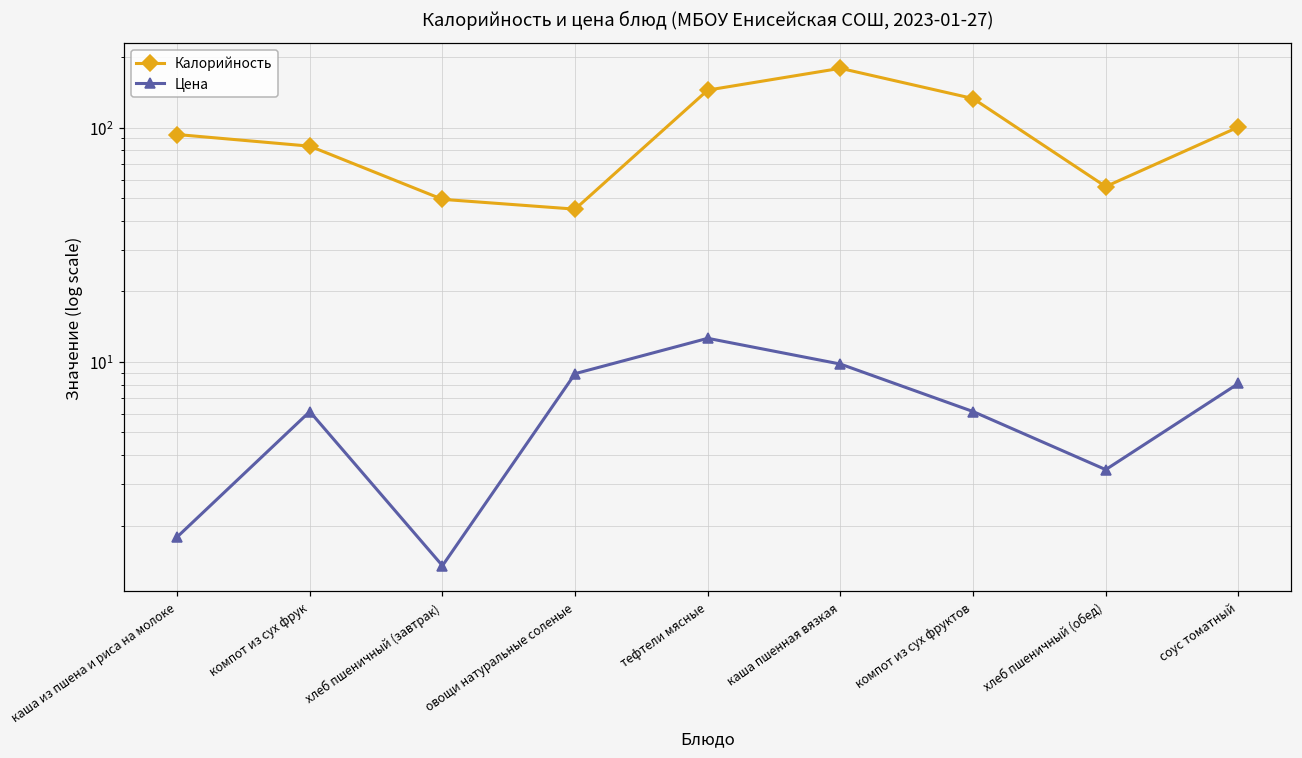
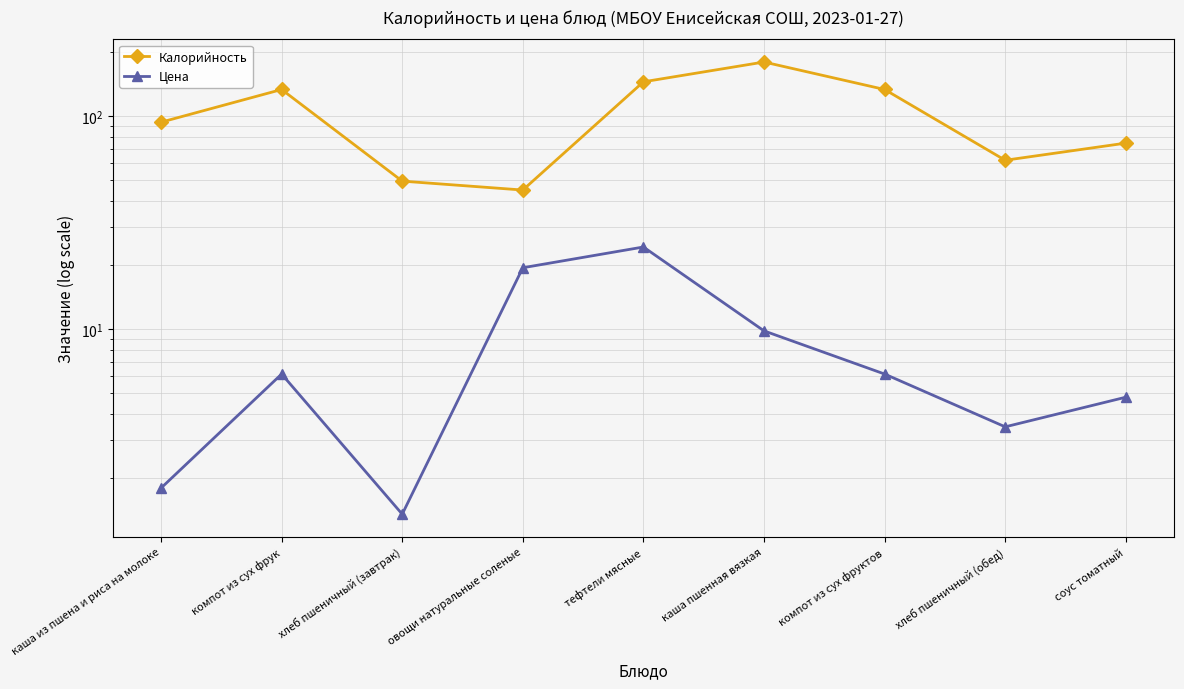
  {
    "Калорийность": {
      "каша из пшена и риса на молоке": 90,
-     "компот из сух фрук": 83,
+     "компот из сух фрук": 130,
      "хлеб пшеничный (завтрак)": 49,
      "овощи натуральные соленые": 45,
      "тефтели мясные": 140,
      "каша пшенная вязкая": 180,
      "компот из сух фруктов": 130,
-     "хлеб пшеничный (обед)": 56,
-     "соус томатный": 100
+     "хлеб пшеничный (обед)": 62,
+     "соус томатный": 75
    },
    "Цена": {
      "каша из пшена и риса на молоке": 1.8,
      "компот из сух фрук": 6.1,
      "хлеб пшеничный (завтрак)": 1.4,
-     "овощи натуральные соленые": 8.9,
-     "тефтели мясные": 13,
+     "овощи натуральные соленые": 19,
+     "тефтели мясные": 24,
      "каша пшенная вязкая": 10,
      "компот из сух фруктов": 6.1,
      "хлеб пшеничный (обед)": 3.5,
-     "соус томатный": 8.1
+     "соус томатный": 4.8
    }
  }
